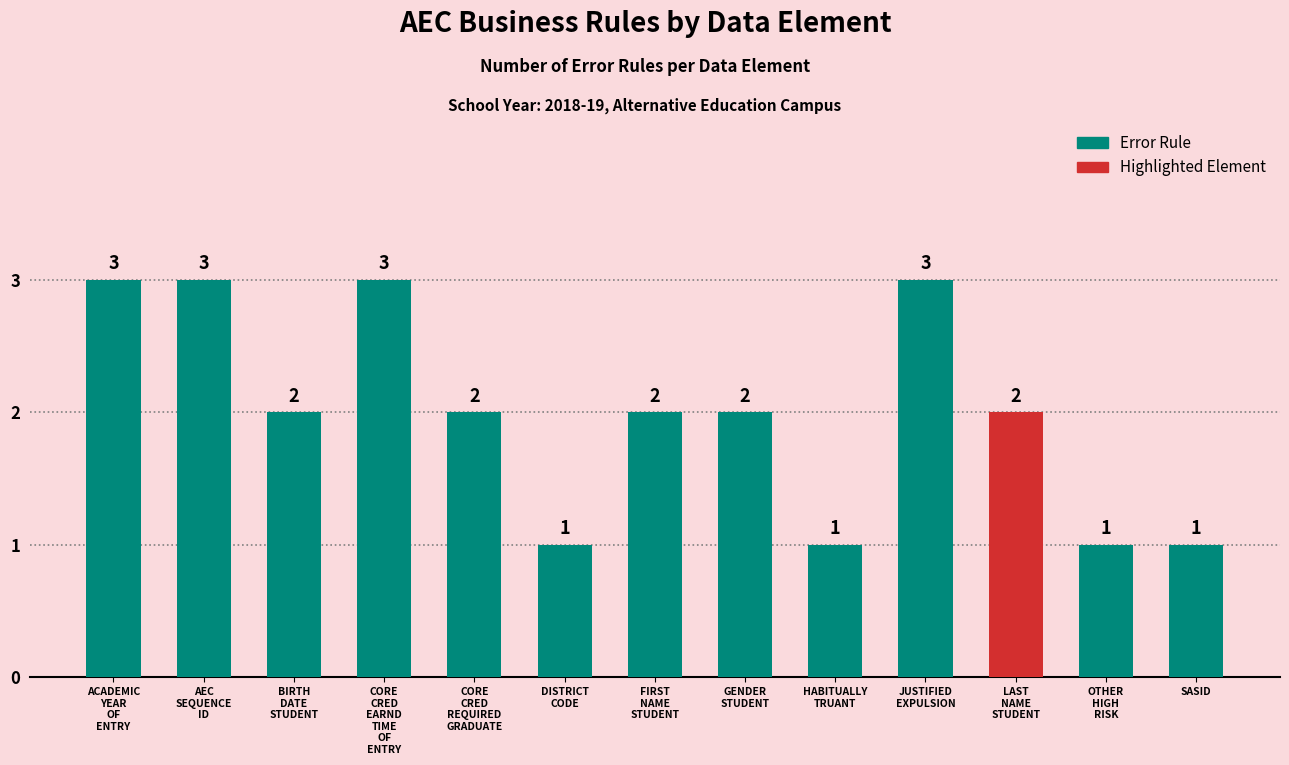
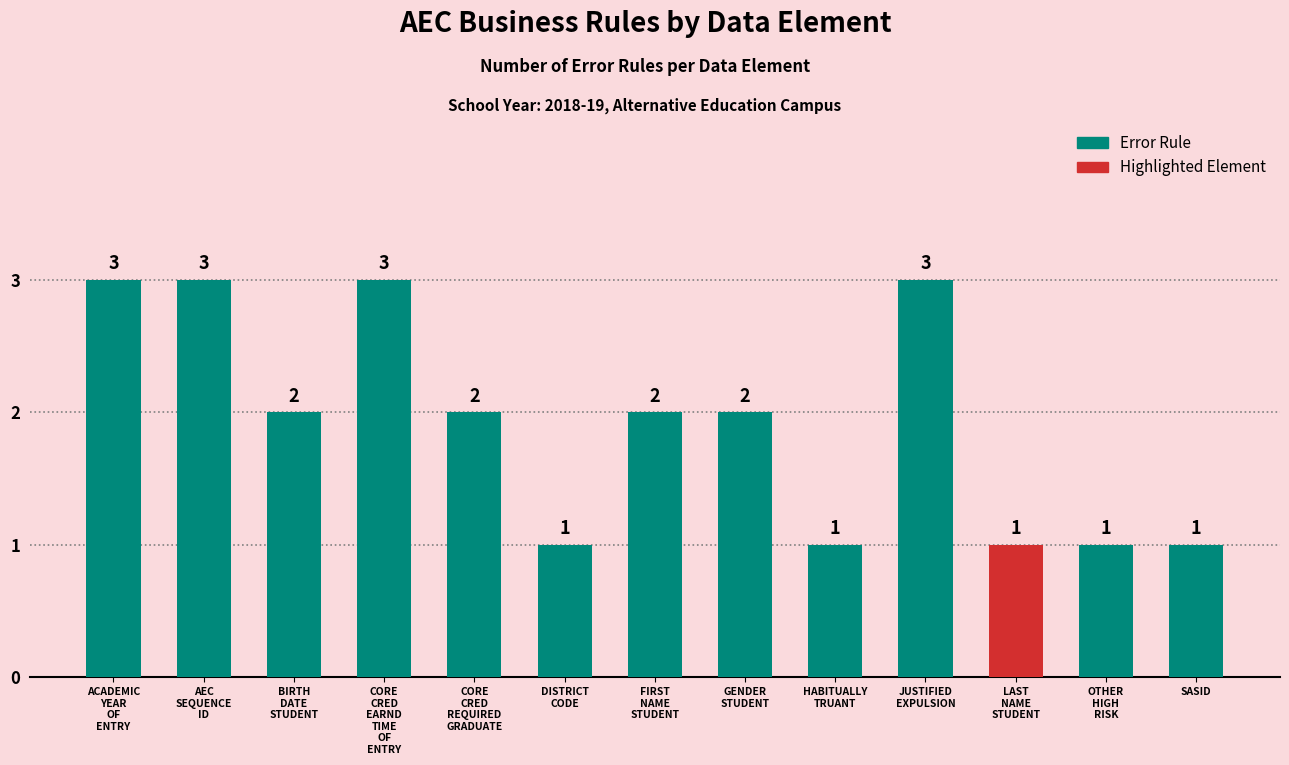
  {
    "ACADEMIC YEAR OF ENTRY": 3,
    "AEC SEQUENCE ID": 3,
    "BIRTH DATE STUDENT": 2,
    "CORE CRED EARND TIME OF ENTRY": 3,
    "CORE CRED REQUIRED GRADUATE": 2,
    "DISTRICT CODE": 1,
    "FIRST NAME STUDENT": 2,
    "GENDER STUDENT": 2,
    "HABITUALLY TRUANT": 1,
    "JUSTIFIED EXPULSION": 3,
-   "LAST NAME STUDENT": 2,
+   "LAST NAME STUDENT": 1,
    "OTHER HIGH RISK": 1,
    "SASID": 1
  }
